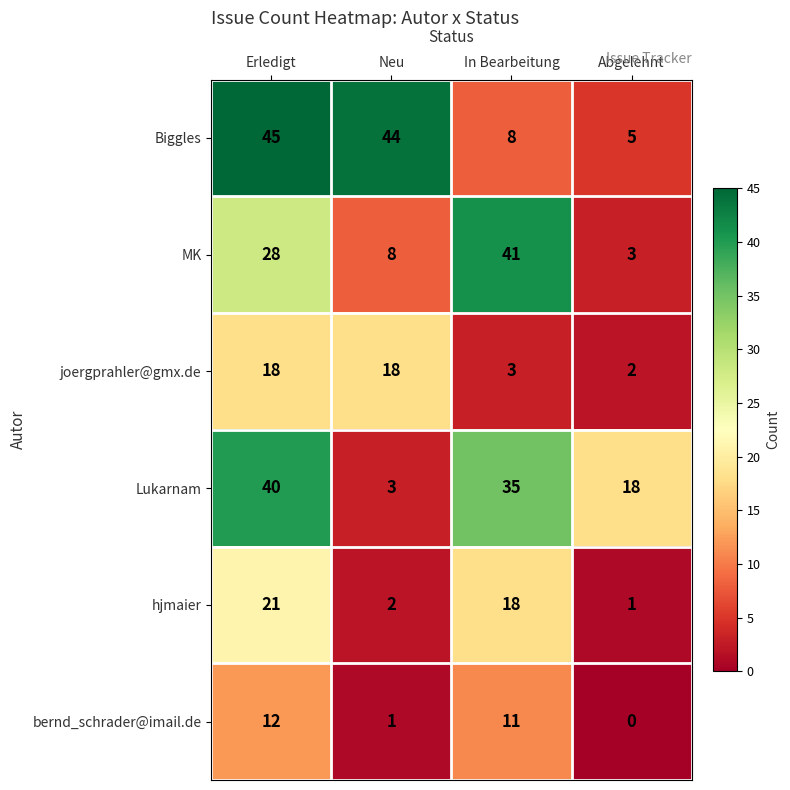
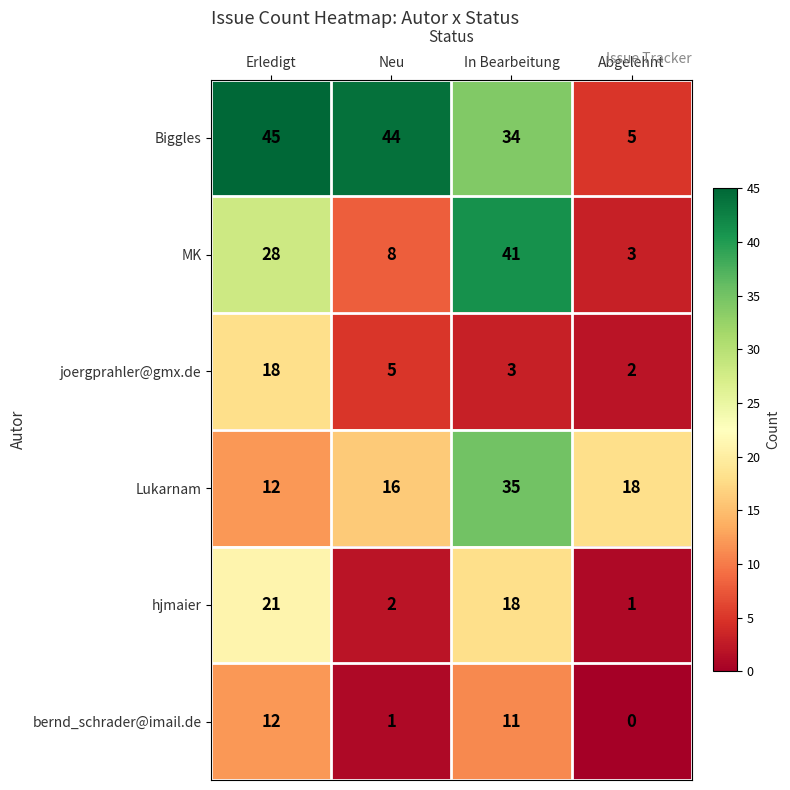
  {
    "Biggles": {
      "Erledigt": 45,
      "Neu": 44,
-     "In Bearbeitung": 8,
+     "In Bearbeitung": 34,
      "Abgelehnt": 5
    },
    "MK": {
      "Erledigt": 28,
      "Neu": 8,
      "In Bearbeitung": 41,
      "Abgelehnt": 3
    },
    "joergprahler@gmx.de": {
      "Erledigt": 18,
-     "Neu": 18,
+     "Neu": 5,
      "In Bearbeitung": 3,
      "Abgelehnt": 2
    },
    "Lukarnam": {
-     "Erledigt": 40,
-     "Neu": 3,
+     "Erledigt": 12,
+     "Neu": 16,
      "In Bearbeitung": 35,
      "Abgelehnt": 18
    },
    "hjmaier": {
      "Erledigt": 21,
      "Neu": 2,
      "In Bearbeitung": 18,
      "Abgelehnt": 1
    },
    "bernd_schrader@imail.de": {
      "Erledigt": 12,
      "Neu": 1,
      "In Bearbeitung": 11,
      "Abgelehnt": 0
    }
  }
